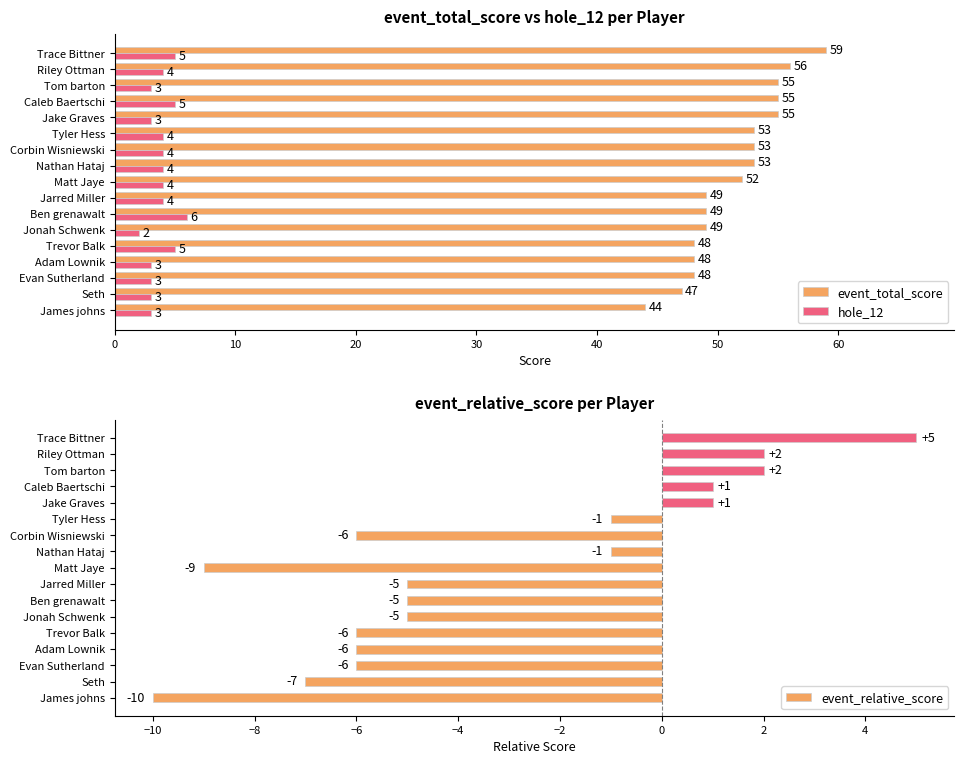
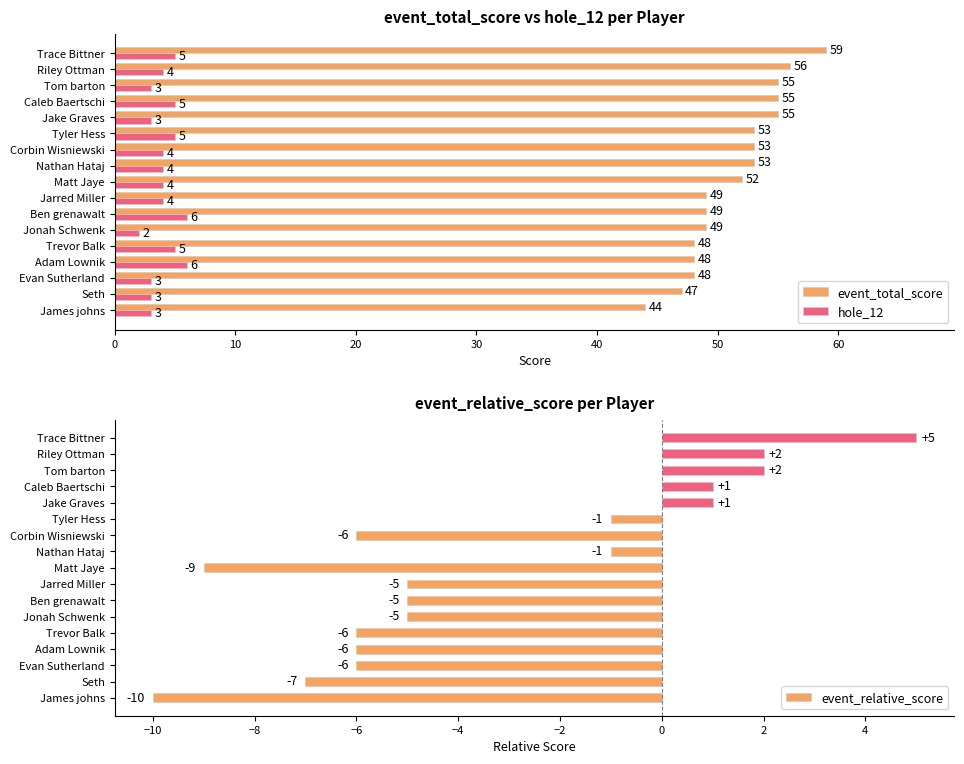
  {
    "event_total_score vs hole_12 per Player": {
      "event_total_score": {
        "Trace Bittner": "59",
        "Riley Ottman": "56",
        "Tom barton": "55",
        "Caleb Baertschi": "55",
        "Jake Graves": "55",
        "Tyler Hess": "53",
        "Corbin Wisniewski": "53",
        "Nathan Hataj": "53",
        "Matt Jaye": "52",
        "Jarred Miller": "49",
        "Ben grenawalt": "49",
        "Jonah Schwenk": "49",
        "Trevor Balk": "48",
        "Adam Lownik": "48",
        "Evan Sutherland": "48",
        "Seth": "47",
        "James johns": "44"
      },
      "hole_12": {
        "Trace Bittner": "5",
        "Riley Ottman": "4",
        "Tom barton": "3",
        "Caleb Baertschi": "5",
        "Jake Graves": "3",
-       "Tyler Hess": "4",
+       "Tyler Hess": "5",
        "Corbin Wisniewski": "4",
        "Nathan Hataj": "4",
        "Matt Jaye": "4",
        "Jarred Miller": "4",
        "Ben grenawalt": "6",
        "Jonah Schwenk": "2",
        "Trevor Balk": "5",
-       "Adam Lownik": "3",
+       "Adam Lownik": "6",
        "Evan Sutherland": "3",
        "Seth": "3",
        "James johns": "3"
      }
    },
    "event_relative_score per Player": {
      "Trace Bittner": "+5",
      "Riley Ottman": "+2",
      "Tom barton": "+2",
      "Caleb Baertschi": "+1",
      "Jake Graves": "+1",
      "Tyler Hess": "-1",
      "Corbin Wisniewski": "-6",
      "Nathan Hataj": "-1",
      "Matt Jaye": "-9",
      "Jarred Miller": "-5",
      "Ben grenawalt": "-5",
      "Jonah Schwenk": "-5",
      "Trevor Balk": "-6",
      "Adam Lownik": "-6",
      "Evan Sutherland": "-6",
      "Seth": "-7",
      "James johns": "-10"
    }
  }
